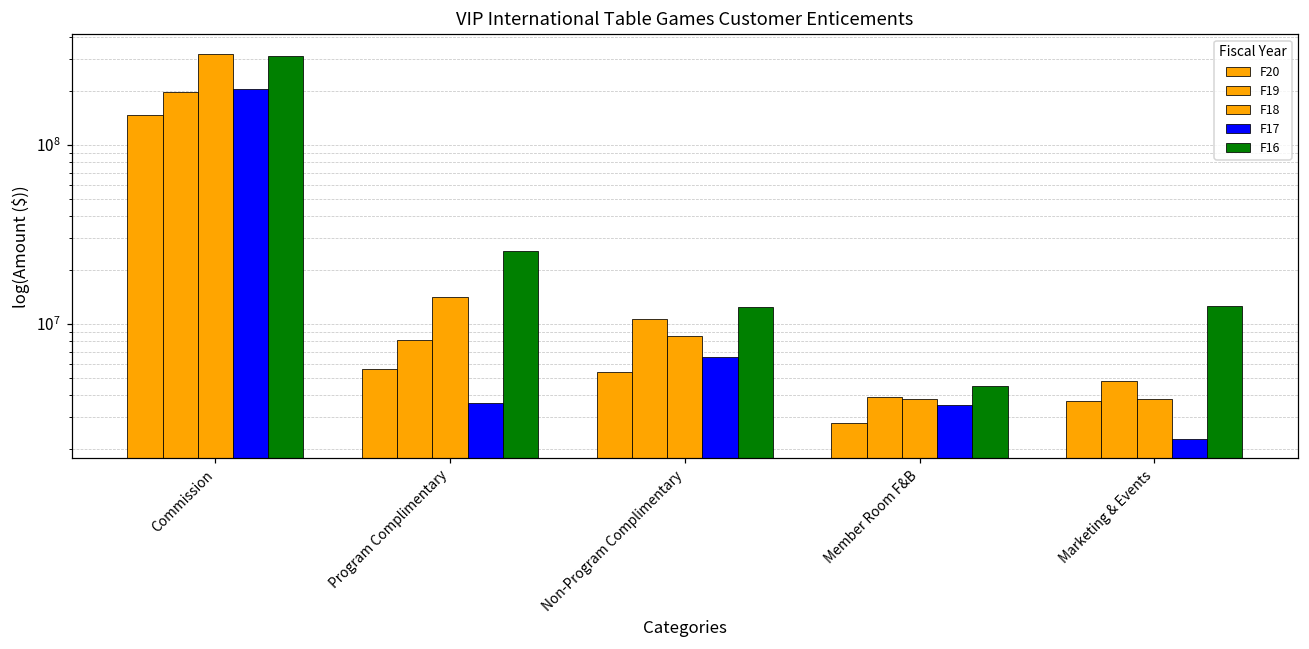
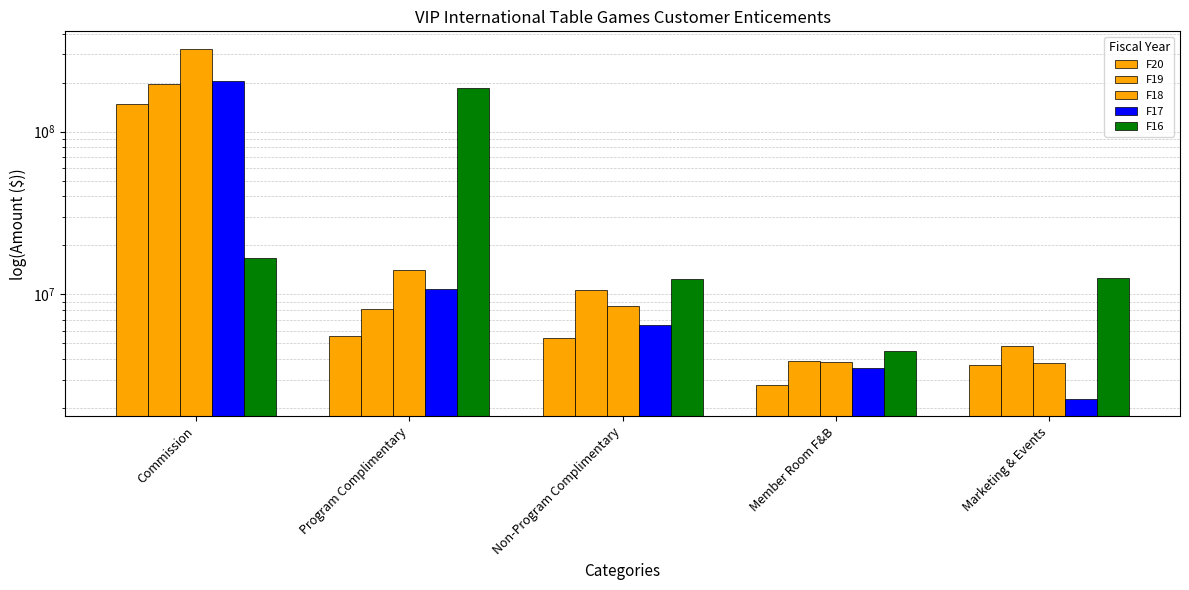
  {
    "F17": {
      "Commission": 200000000,
-     "Program Complimentary": 3600000,
+     "Program Complimentary": 11000000,
      "Non-Program Complimentary": 6500000,
      "Member Room F&B": 3500000,
      "Marketing & Events": 2300000
    },
    "F16": {
-     "Commission": 310000000,
-     "Program Complimentary": 25000000,
+     "Commission": 17000000,
+     "Program Complimentary": 190000000,
      "Non-Program Complimentary": 12000000,
      "Member Room F&B": 4500000,
      "Marketing & Events": 13000000
    }
  }
